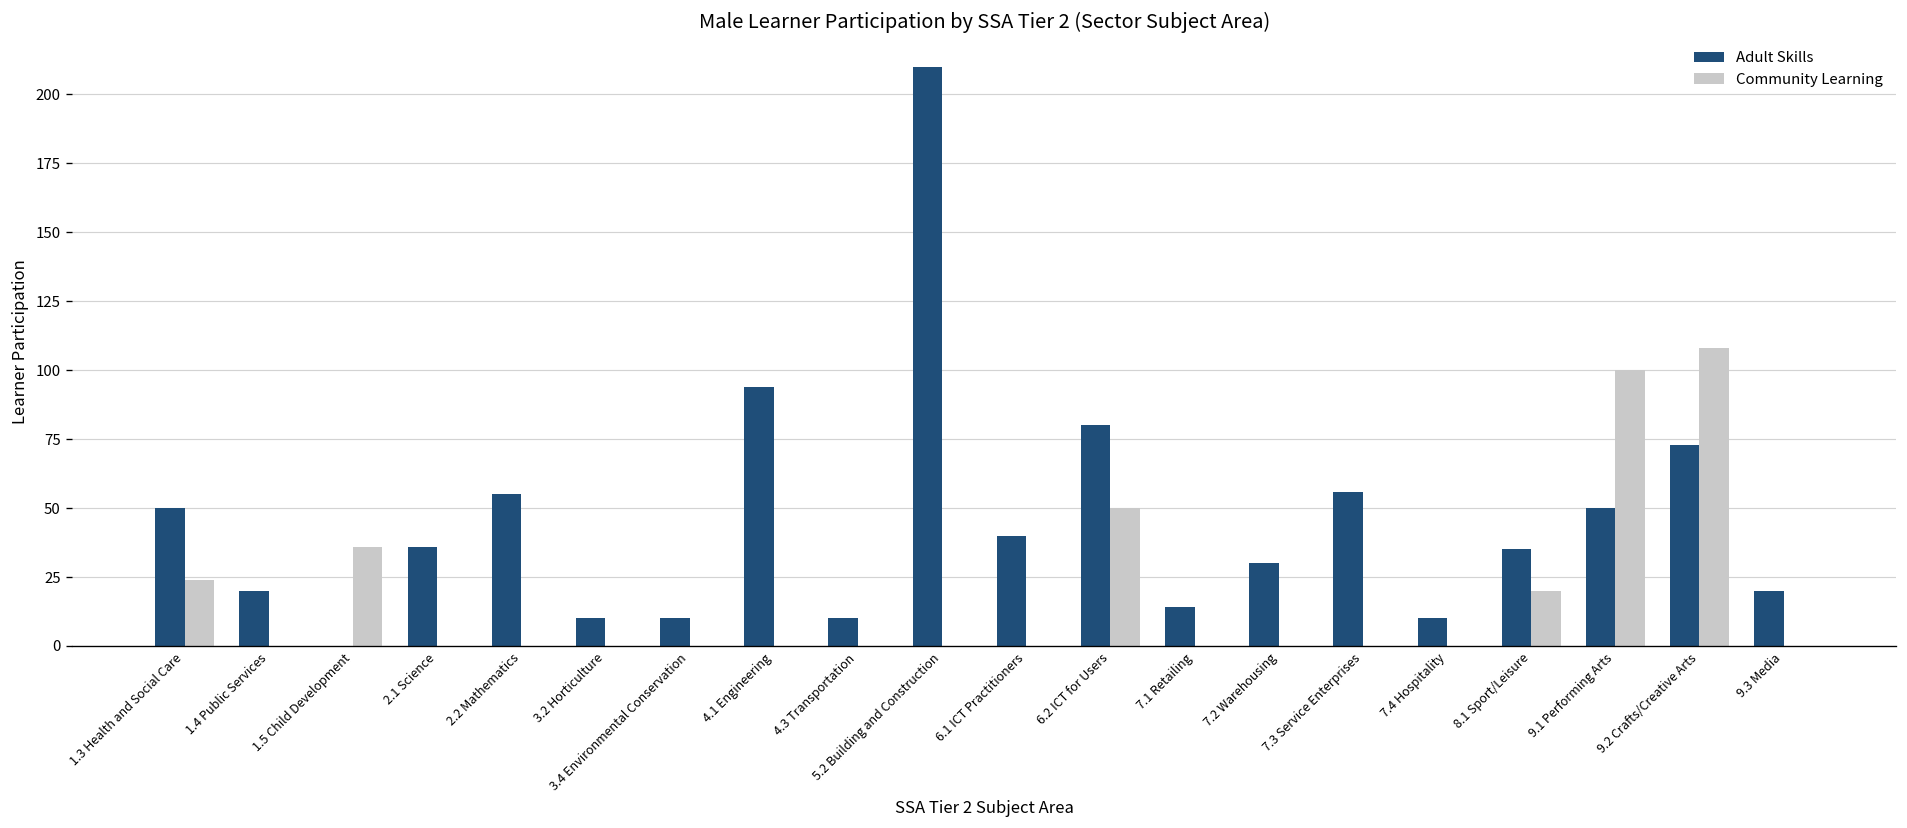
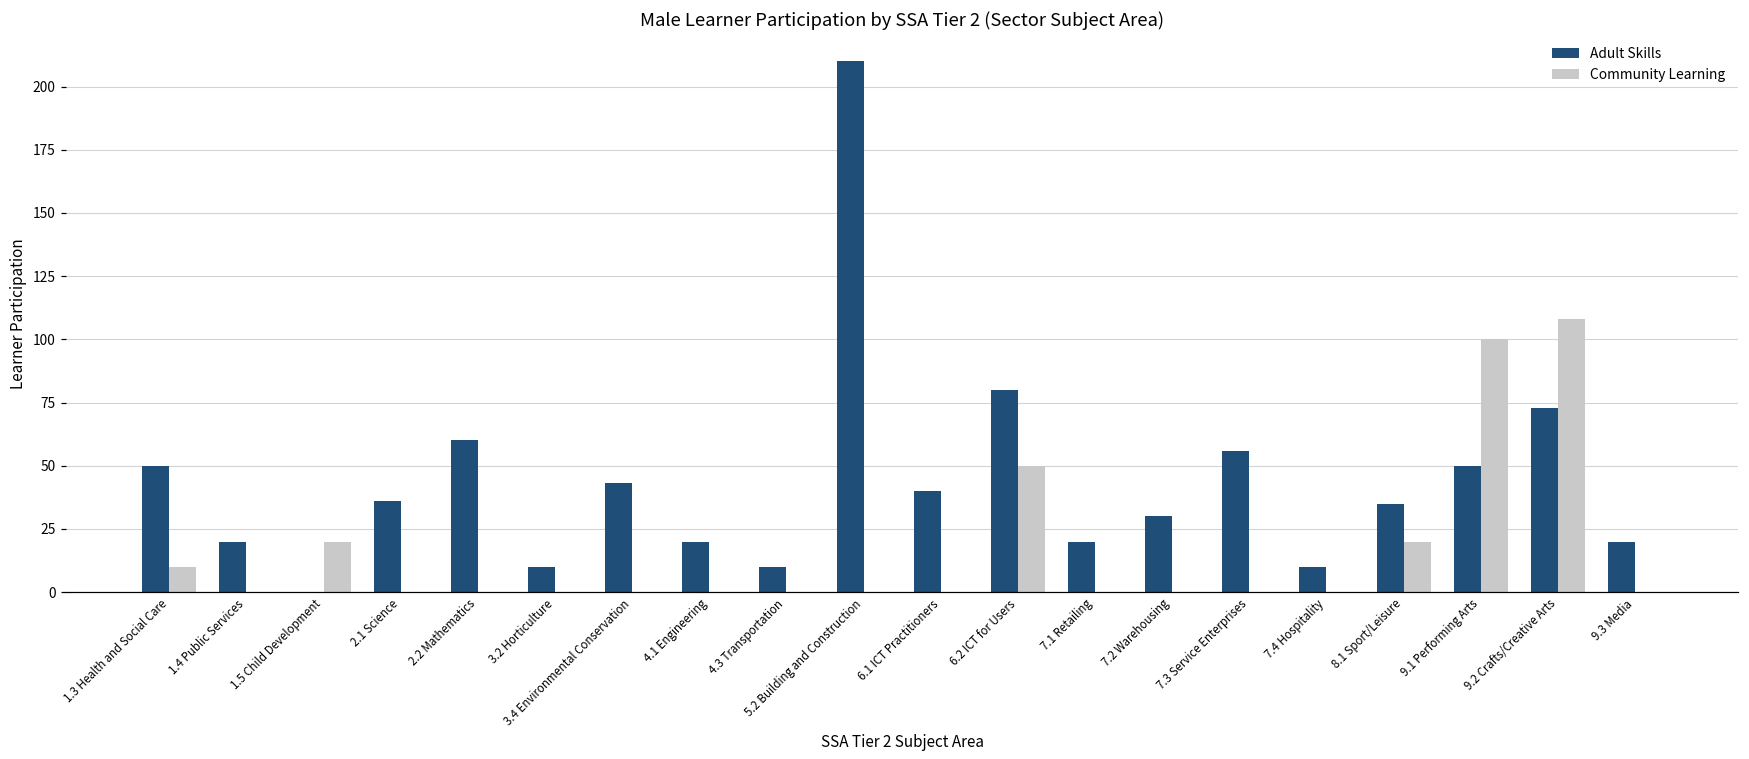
  {
    "Adult Skills": {
      "1.3 Health and Social Care": 50,
      "1.4 Public Services": 20,
      "1.5 Child Development": 0,
      "2.1 Science": 36,
-     "2.2 Mathematics": 55,
+     "2.2 Mathematics": 60,
      "3.2 Horticulture": 10,
-     "3.4 Environmental Conservation": 10,
-     "4.1 Engineering": 94,
+     "3.4 Environmental Conservation": 43,
+     "4.1 Engineering": 20,
      "4.3 Transportation": 10,
      "5.2 Building and Construction": 210,
      "6.1 ICT Practitioners": 40,
      "6.2 ICT for Users": 80,
-     "7.1 Retailing": 14,
+     "7.1 Retailing": 20,
      "7.2 Warehousing": 30,
      "7.3 Service Enterprises": 56,
      "7.4 Hospitality": 10,
      "8.1 Sport/Leisure": 35,
      "9.1 Performing Arts": 50,
      "9.2 Crafts/Creative Arts": 73,
      "9.3 Media": 20
    },
    "Community Learning": {
-     "1.3 Health and Social Care": 24,
+     "1.3 Health and Social Care": 10,
      "1.4 Public Services": 0,
-     "1.5 Child Development": 36,
+     "1.5 Child Development": 20,
      "2.1 Science": 0,
      "2.2 Mathematics": 0,
      "3.2 Horticulture": 0,
      "3.4 Environmental Conservation": 0,
      "4.1 Engineering": 0,
      "4.3 Transportation": 0,
      "5.2 Building and Construction": 0,
      "6.1 ICT Practitioners": 0,
      "6.2 ICT for Users": 50,
      "7.1 Retailing": 0,
      "7.2 Warehousing": 0,
      "7.3 Service Enterprises": 0,
      "7.4 Hospitality": 0,
      "8.1 Sport/Leisure": 20,
      "9.1 Performing Arts": 100,
      "9.2 Crafts/Creative Arts": 108,
      "9.3 Media": 0
    }
  }
